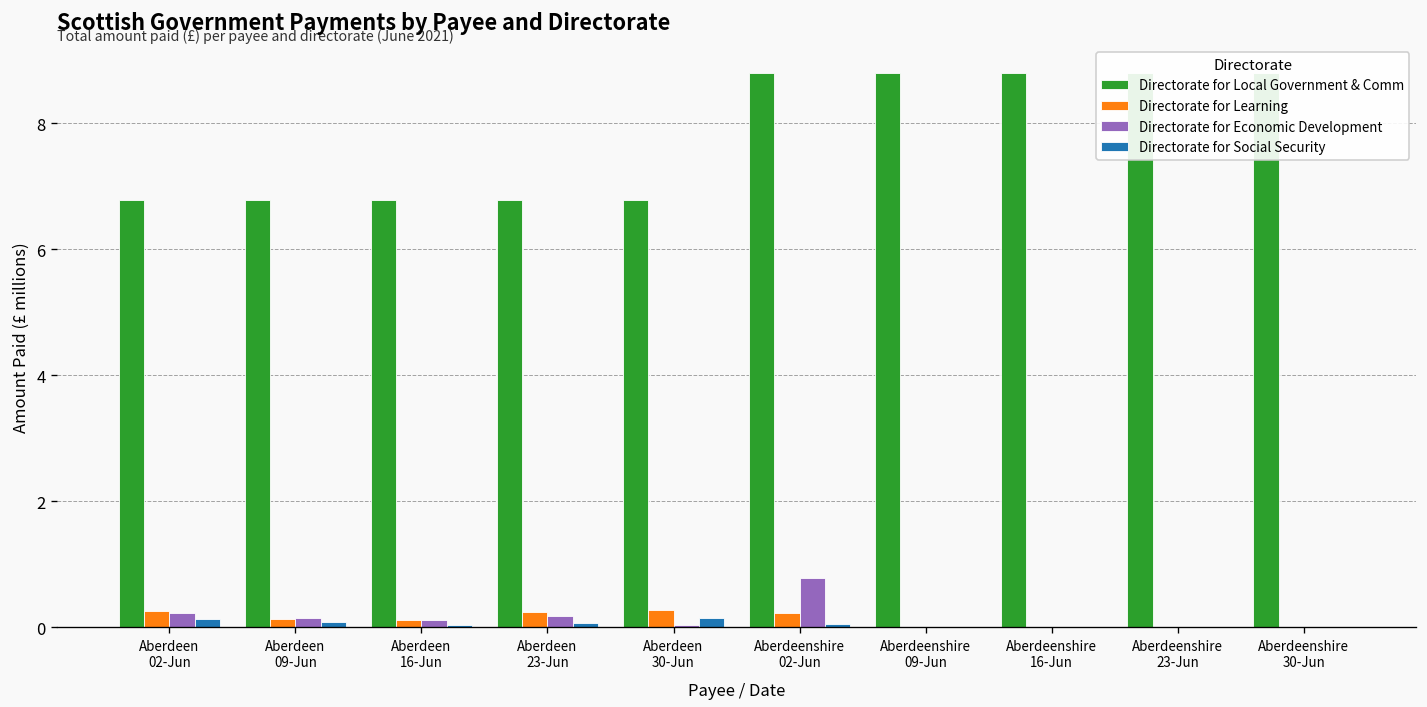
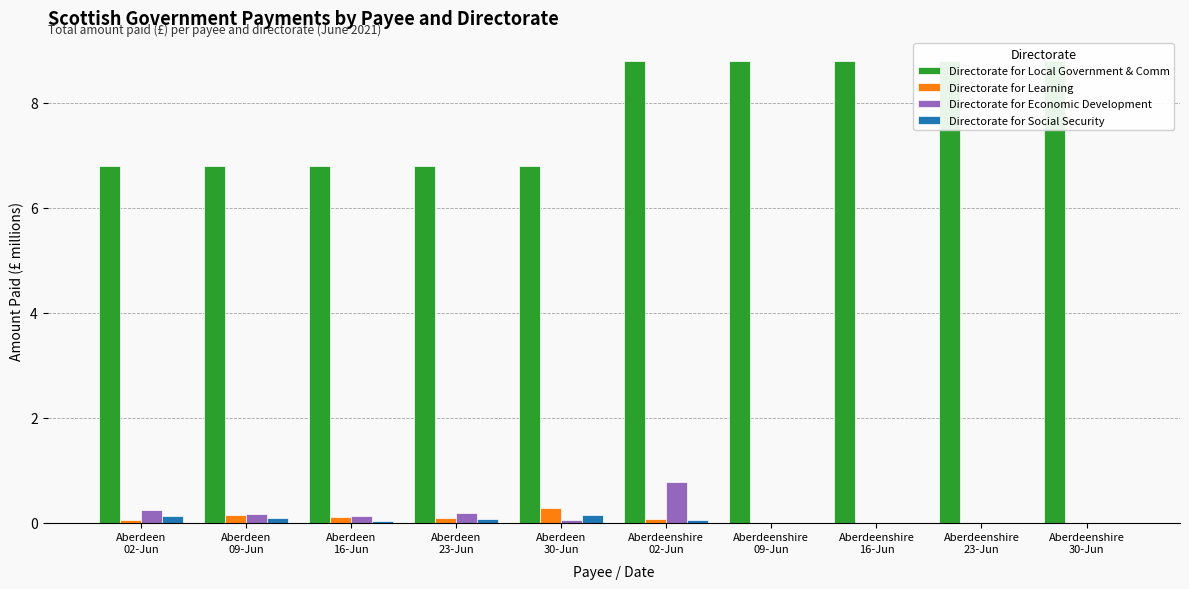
  {
    "Directorate for Local Government & Comm": {
      "Aberdeen 02-Jun": 6.8,
      "Aberdeen 09-Jun": 6.8,
      "Aberdeen 16-Jun": 6.8,
      "Aberdeen 23-Jun": 6.8,
      "Aberdeen 30-Jun": 6.8,
      "Aberdeenshire 02-Jun": 8.8,
      "Aberdeenshire 09-Jun": 8.8,
      "Aberdeenshire 16-Jun": 8.8
    },
    "Directorate for Learning": {
-     "Aberdeen 02-Jun": 0.3,
+     "Aberdeen 02-Jun": 0.0,
      "Aberdeen 09-Jun": 0.1,
      "Aberdeen 16-Jun": 0.1,
-     "Aberdeen 23-Jun": 0.2,
+     "Aberdeen 23-Jun": 0.1,
      "Aberdeen 30-Jun": 0.3,
-     "Aberdeenshire 02-Jun": 0.2,
+     "Aberdeenshire 02-Jun": 0.1,
      "Aberdeenshire 09-Jun": 0.0,
      "Aberdeenshire 16-Jun": 0.0,
      "Aberdeenshire 23-Jun": 0.0,
      "Aberdeenshire 30-Jun": 0.0
    },
    "Directorate for Economic Development": {
      "Aberdeen 02-Jun": 0.2,
      "Aberdeen 09-Jun": 0.2,
      "Aberdeen 16-Jun": 0.1,
      "Aberdeen 23-Jun": 0.2,
      "Aberdeenshire 02-Jun": 0.8,
      "Aberdeenshire 09-Jun": 0.0,
      "Aberdeenshire 16-Jun": 0.0,
      "Aberdeenshire 23-Jun": 0.0,
      "Aberdeenshire 30-Jun": 0.0
    },
    "Directorate for Social Security": {
      "Aberdeen 02-Jun": 0.1,
      "Aberdeen 09-Jun": 0.1,
      "Aberdeen 23-Jun": 0.1,
      "Aberdeen 30-Jun": 0.1,
      "Aberdeenshire 02-Jun": 0.1,
      "Aberdeenshire 09-Jun": 0.0,
      "Aberdeenshire 16-Jun": 0.0,
      "Aberdeenshire 23-Jun": 0.0,
      "Aberdeenshire 30-Jun": 0.0
    }
  }
